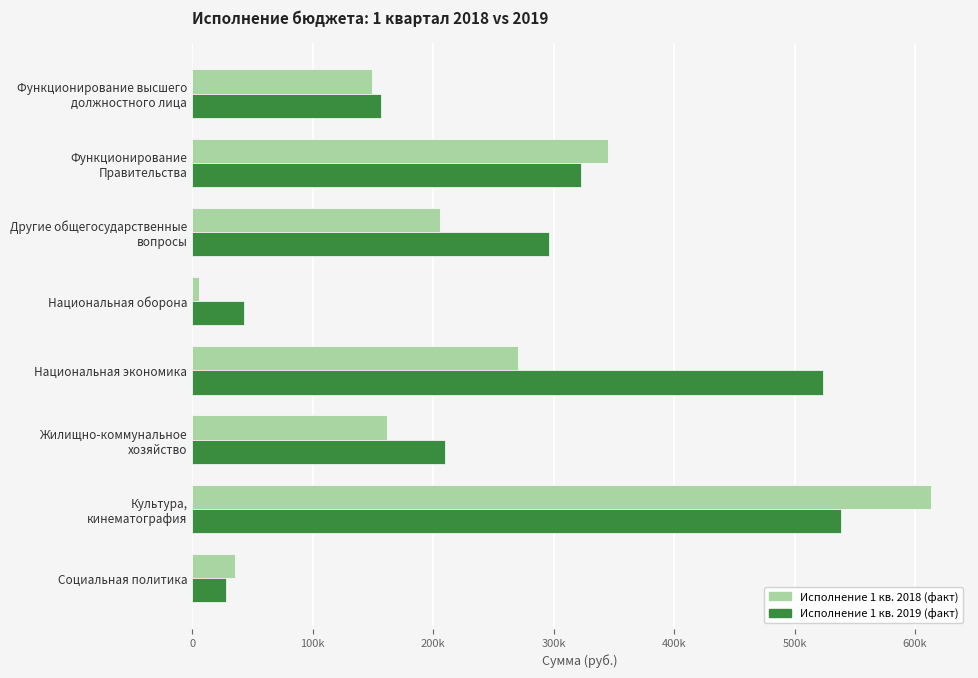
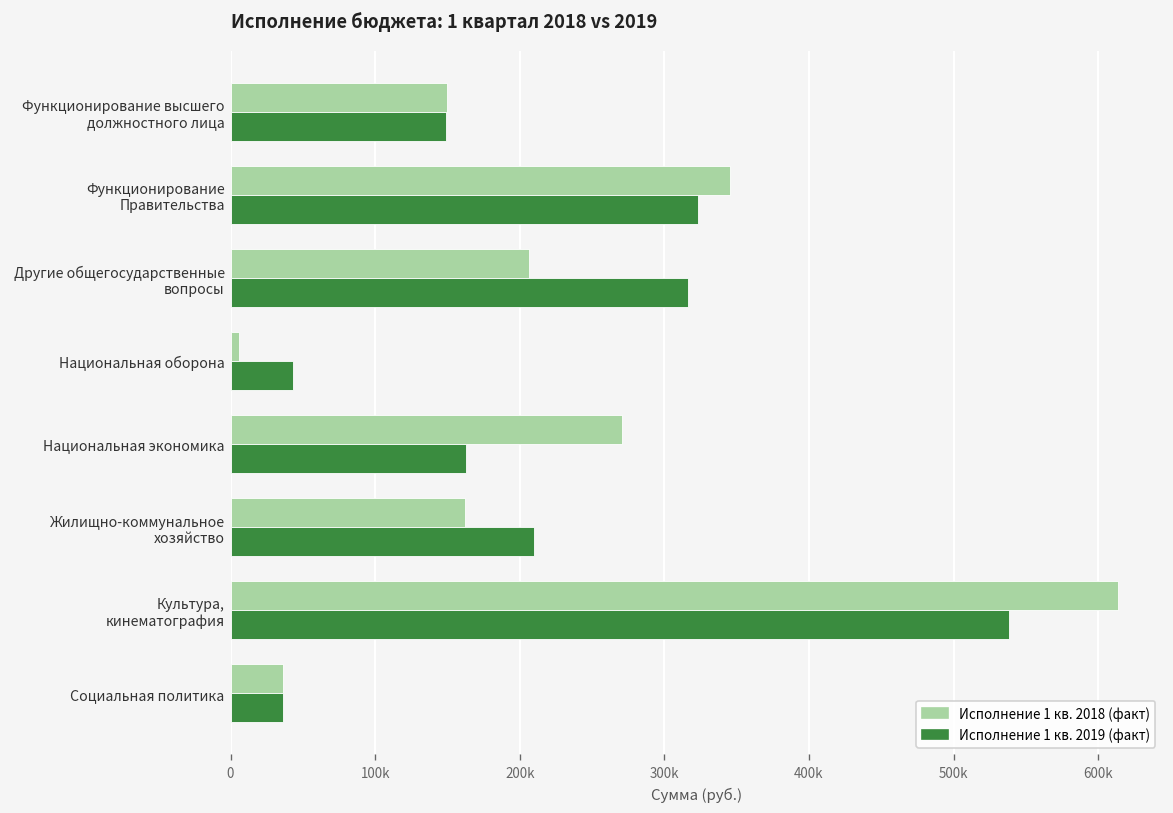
  {
    "Исполнение 1 кв. 2018 (факт)": {
      "Функционирование высшего должностного лица": 149000,
      "Функционирование Правительства": 346000,
      "Другие общегосударственные вопросы": 206000,
      "Национальная оборона": 6000,
      "Национальная экономика": 271000,
      "Жилищно-коммунальное хозяйство": 162000,
      "Культура, кинематография": 614000,
      "Социальная политика": 36000
    },
    "Исполнение 1 кв. 2019 (факт)": {
-     "Функционирование высшего должностного лица": 157000,
+     "Функционирование высшего должностного лица": 149000,
      "Функционирование Правительства": 323000,
-     "Другие общегосударственные вопросы": 296000,
+     "Другие общегосударственные вопросы": 316000,
      "Национальная оборона": 43000,
-     "Национальная экономика": 523000,
+     "Национальная экономика": 163000,
      "Жилищно-коммунальное хозяйство": 210000,
      "Культура, кинематография": 538000,
-     "Социальная политика": 28000
+     "Социальная политика": 36000
    }
  }
